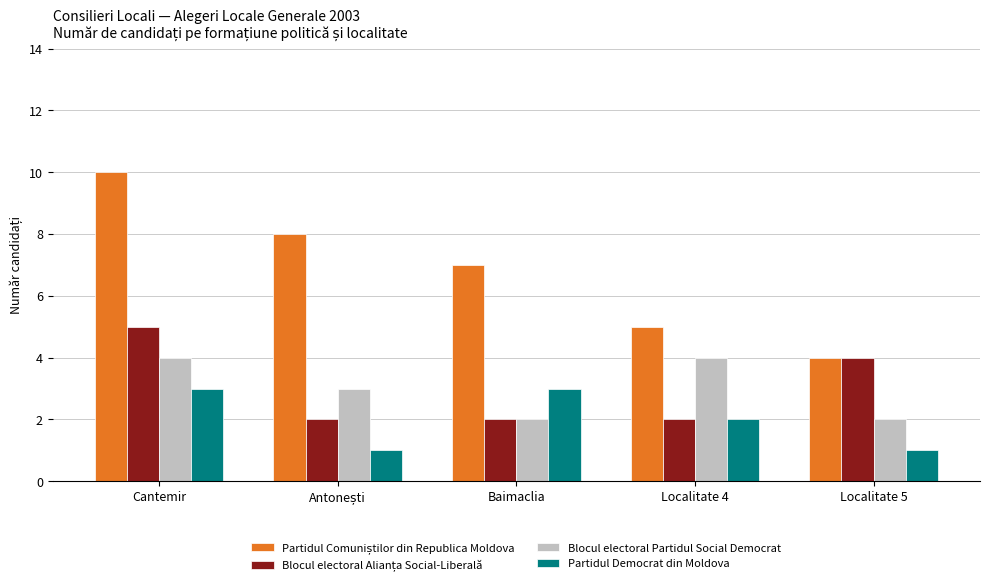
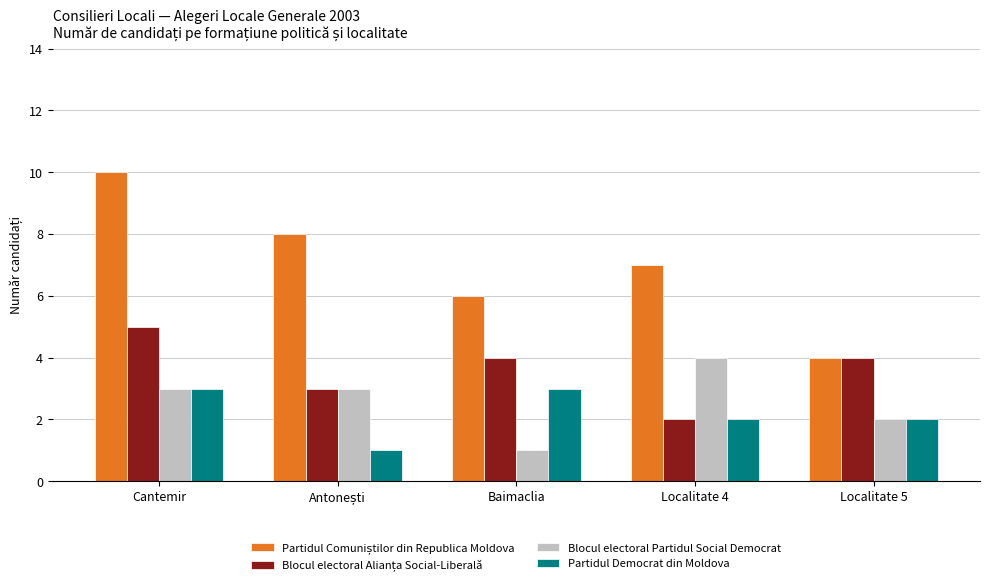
  {
    "Partidul Comuniștilor din Republica Moldova": {
      "Cantemir": 10,
      "Antonești": 8,
-     "Baimaclia": 7,
-     "Localitate 4": 5,
+     "Baimaclia": 6,
+     "Localitate 4": 7,
      "Localitate 5": 4
    },
    "Blocul electoral Alianța Social-Liberală": {
      "Cantemir": 5,
-     "Antonești": 2,
-     "Baimaclia": 2,
+     "Antonești": 3,
+     "Baimaclia": 4,
      "Localitate 4": 2,
      "Localitate 5": 4
    },
    "Blocul electoral Partidul Social Democrat": {
-     "Cantemir": 4,
+     "Cantemir": 3,
      "Antonești": 3,
-     "Baimaclia": 2,
+     "Baimaclia": 1,
      "Localitate 4": 4,
      "Localitate 5": 2
    },
    "Partidul Democrat din Moldova": {
      "Cantemir": 3,
      "Antonești": 1,
      "Baimaclia": 3,
      "Localitate 4": 2,
-     "Localitate 5": 1
+     "Localitate 5": 2
    }
  }
